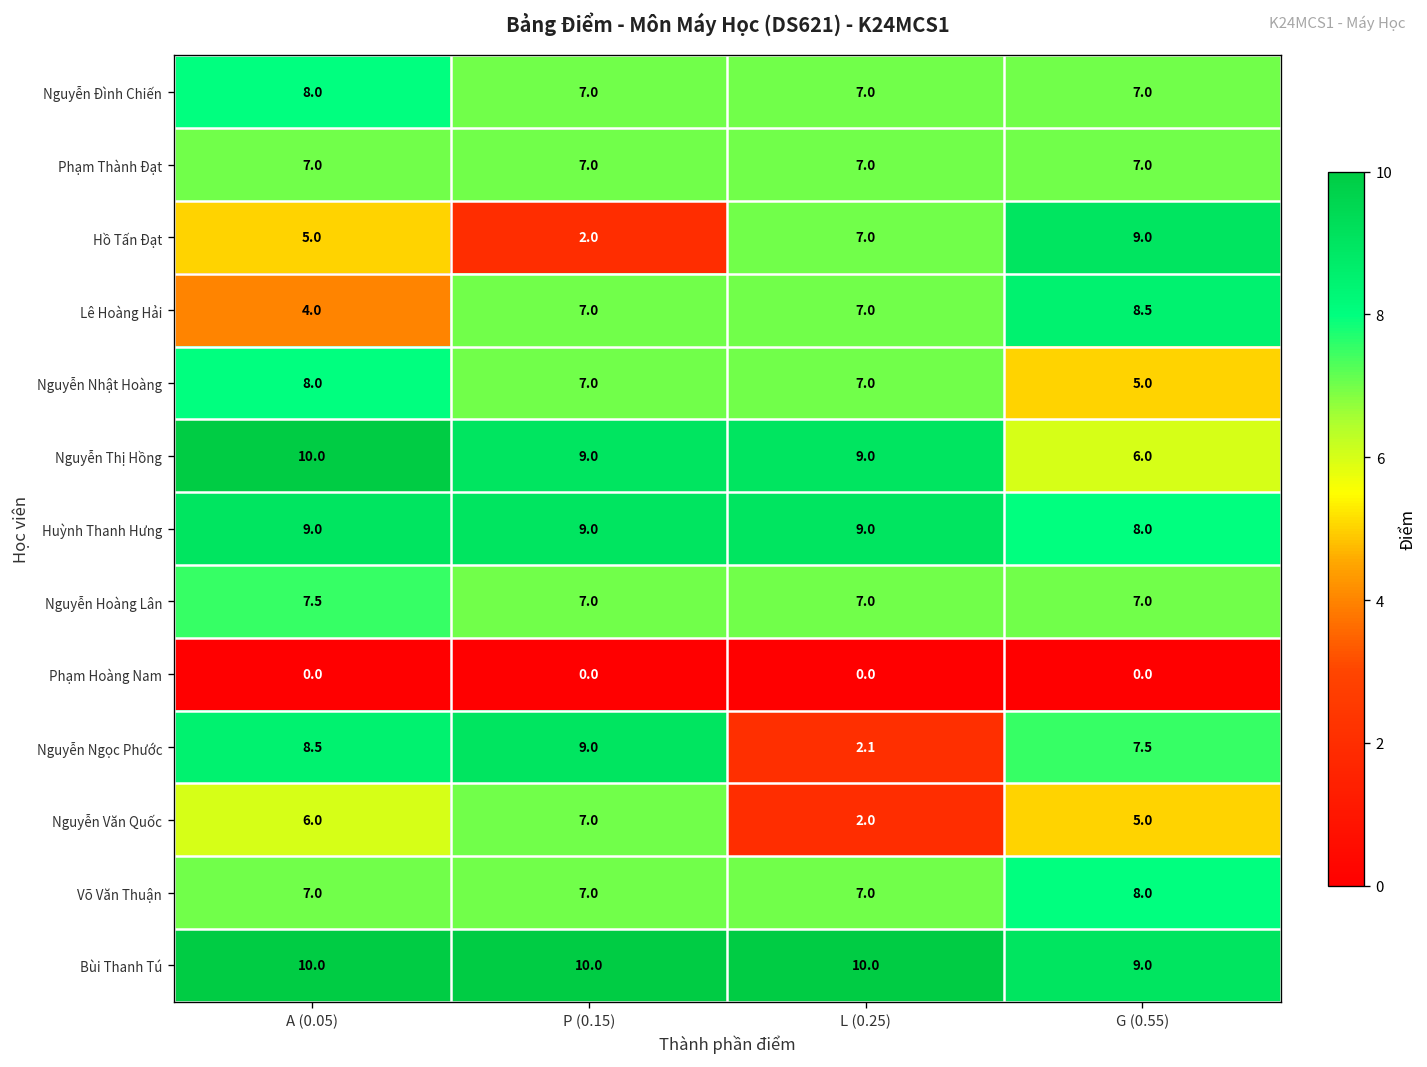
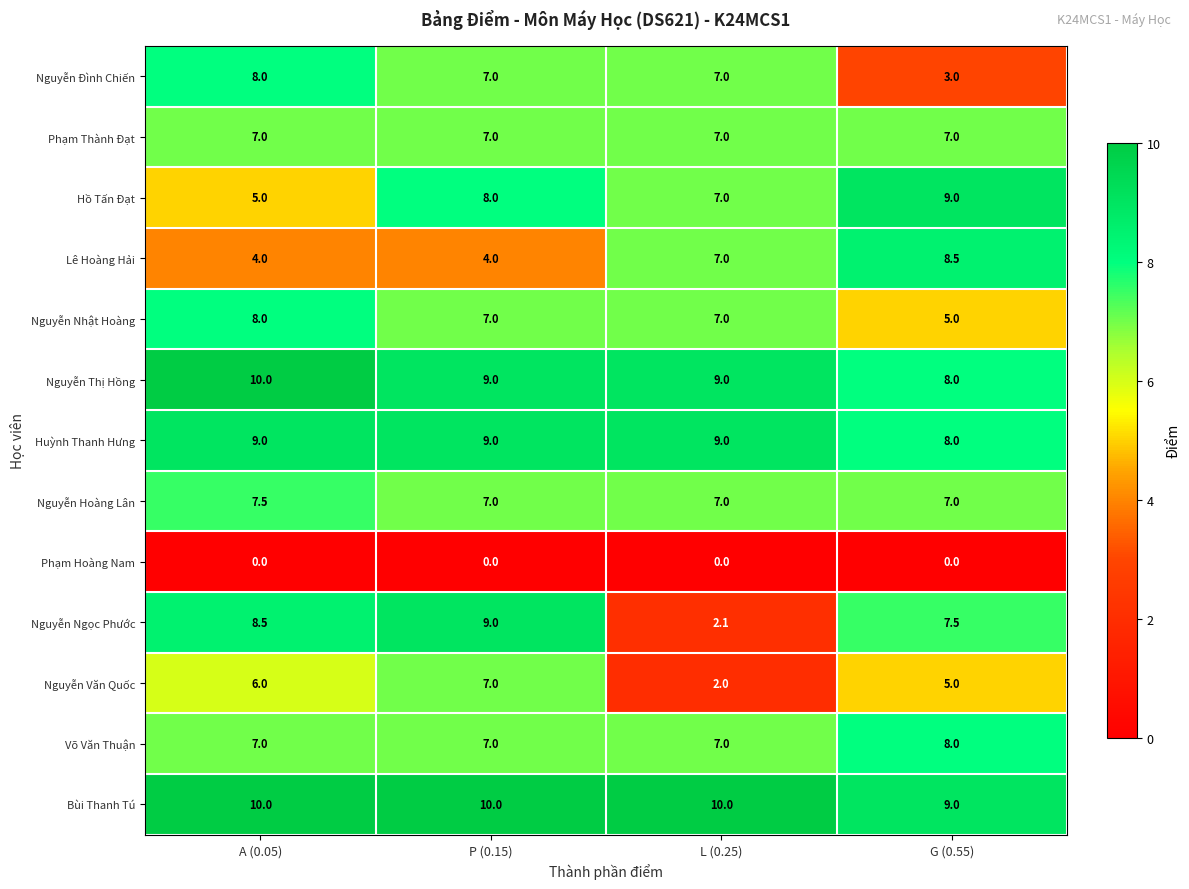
  {
    "Nguyễn Đình Chiến": {
      "A (0.05)": 8.0,
      "P (0.15)": 7.0,
      "L (0.25)": 7.0,
-     "G (0.55)": 7.0
+     "G (0.55)": 3.0
    },
    "Phạm Thành Đạt": {
      "A (0.05)": 7.0,
      "P (0.15)": 7.0,
      "L (0.25)": 7.0,
      "G (0.55)": 7.0
    },
    "Hồ Tấn Đạt": {
      "A (0.05)": 5.0,
-     "P (0.15)": 2.0,
+     "P (0.15)": 8.0,
      "L (0.25)": 7.0,
      "G (0.55)": 9.0
    },
    "Lê Hoàng Hải": {
      "A (0.05)": 4.0,
-     "P (0.15)": 7.0,
+     "P (0.15)": 4.0,
      "L (0.25)": 7.0,
      "G (0.55)": 8.5
    },
    "Nguyễn Nhật Hoàng": {
      "A (0.05)": 8.0,
      "P (0.15)": 7.0,
      "L (0.25)": 7.0,
      "G (0.55)": 5.0
    },
    "Nguyễn Thị Hồng": {
      "A (0.05)": 10.0,
      "P (0.15)": 9.0,
      "L (0.25)": 9.0,
-     "G (0.55)": 6.0
+     "G (0.55)": 8.0
    },
    "Huỳnh Thanh Hưng": {
      "A (0.05)": 9.0,
      "P (0.15)": 9.0,
      "L (0.25)": 9.0,
      "G (0.55)": 8.0
    },
    "Nguyễn Hoàng Lân": {
      "A (0.05)": 7.5,
      "P (0.15)": 7.0,
      "L (0.25)": 7.0,
      "G (0.55)": 7.0
    },
    "Phạm Hoàng Nam": {
      "A (0.05)": 0.0,
      "P (0.15)": 0.0,
      "L (0.25)": 0.0,
      "G (0.55)": 0.0
    },
    "Nguyễn Ngọc Phước": {
      "A (0.05)": 8.5,
      "P (0.15)": 9.0,
      "L (0.25)": 2.1,
      "G (0.55)": 7.5
    },
    "Nguyễn Văn Quốc": {
      "A (0.05)": 6.0,
      "P (0.15)": 7.0,
      "L (0.25)": 2.0,
      "G (0.55)": 5.0
    },
    "Võ Văn Thuận": {
      "A (0.05)": 7.0,
      "P (0.15)": 7.0,
      "L (0.25)": 7.0,
      "G (0.55)": 8.0
    },
    "Bùi Thanh Tú": {
      "A (0.05)": 10.0,
      "P (0.15)": 10.0,
      "L (0.25)": 10.0,
      "G (0.55)": 9.0
    }
  }
